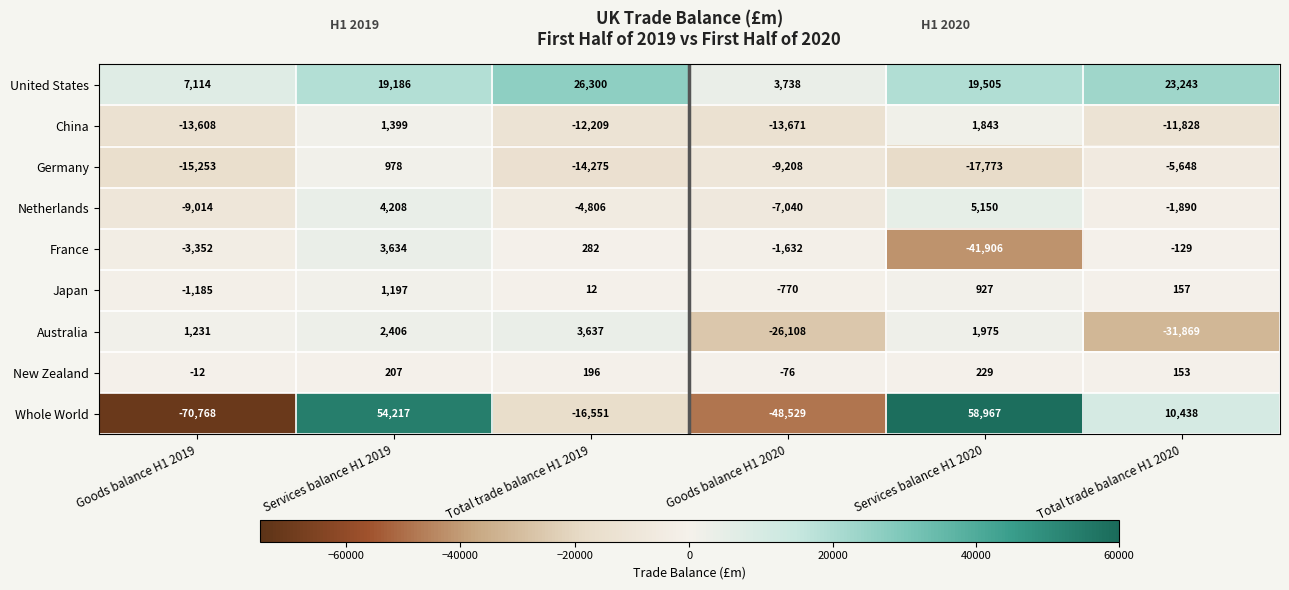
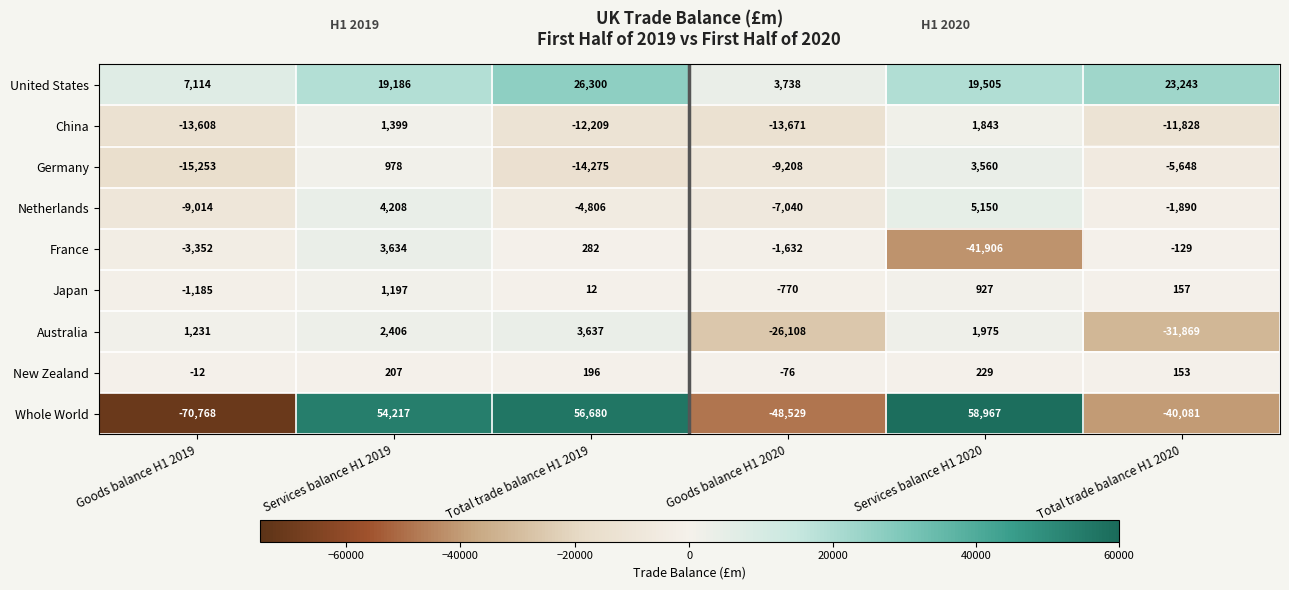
  {
    "United States": {
      "Goods balance H1 2019": "7,114",
      "Services balance H1 2019": "19,186",
      "Total trade balance H1 2019": "26,300",
      "Goods balance H1 2020": "3,738",
      "Services balance H1 2020": "19,505",
      "Total trade balance H1 2020": "23,243"
    },
    "China": {
      "Goods balance H1 2019": "-13,608",
      "Services balance H1 2019": "1,399",
      "Total trade balance H1 2019": "-12,209",
      "Goods balance H1 2020": "-13,671",
      "Services balance H1 2020": "1,843",
      "Total trade balance H1 2020": "-11,828"
    },
    "Germany": {
      "Goods balance H1 2019": "-15,253",
      "Services balance H1 2019": "978",
      "Total trade balance H1 2019": "-14,275",
      "Goods balance H1 2020": "-9,208",
-     "Services balance H1 2020": "-17,773",
+     "Services balance H1 2020": "3,560",
      "Total trade balance H1 2020": "-5,648"
    },
    "Netherlands": {
      "Goods balance H1 2019": "-9,014",
      "Services balance H1 2019": "4,208",
      "Total trade balance H1 2019": "-4,806",
      "Goods balance H1 2020": "-7,040",
      "Services balance H1 2020": "5,150",
      "Total trade balance H1 2020": "-1,890"
    },
    "France": {
      "Goods balance H1 2019": "-3,352",
      "Services balance H1 2019": "3,634",
      "Total trade balance H1 2019": "282",
      "Goods balance H1 2020": "-1,632",
      "Services balance H1 2020": "-41,906",
      "Total trade balance H1 2020": "-129"
    },
    "Japan": {
      "Goods balance H1 2019": "-1,185",
      "Services balance H1 2019": "1,197",
      "Total trade balance H1 2019": "12",
      "Goods balance H1 2020": "-770",
      "Services balance H1 2020": "927",
      "Total trade balance H1 2020": "157"
    },
    "Australia": {
      "Goods balance H1 2019": "1,231",
      "Services balance H1 2019": "2,406",
      "Total trade balance H1 2019": "3,637",
      "Goods balance H1 2020": "-26,108",
      "Services balance H1 2020": "1,975",
      "Total trade balance H1 2020": "-31,869"
    },
    "New Zealand": {
      "Goods balance H1 2019": "-12",
      "Services balance H1 2019": "207",
      "Total trade balance H1 2019": "196",
      "Goods balance H1 2020": "-76",
      "Services balance H1 2020": "229",
      "Total trade balance H1 2020": "153"
    },
    "Whole World": {
      "Goods balance H1 2019": "-70,768",
      "Services balance H1 2019": "54,217",
-     "Total trade balance H1 2019": "-16,551",
+     "Total trade balance H1 2019": "56,680",
      "Goods balance H1 2020": "-48,529",
      "Services balance H1 2020": "58,967",
-     "Total trade balance H1 2020": "10,438"
+     "Total trade balance H1 2020": "-40,081"
    }
  }
